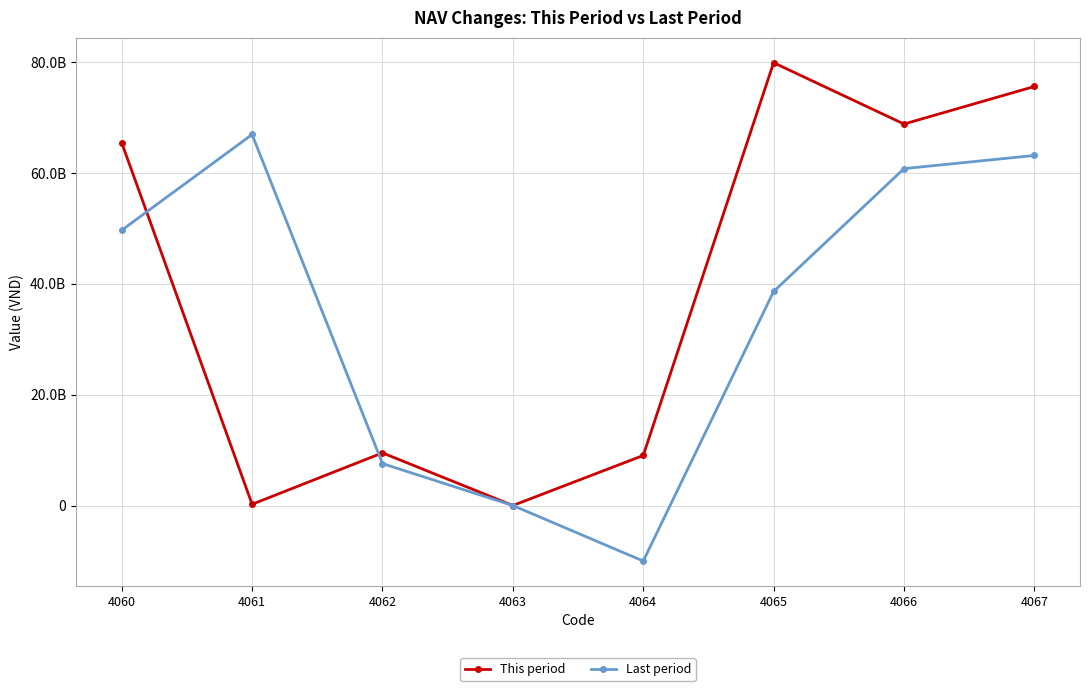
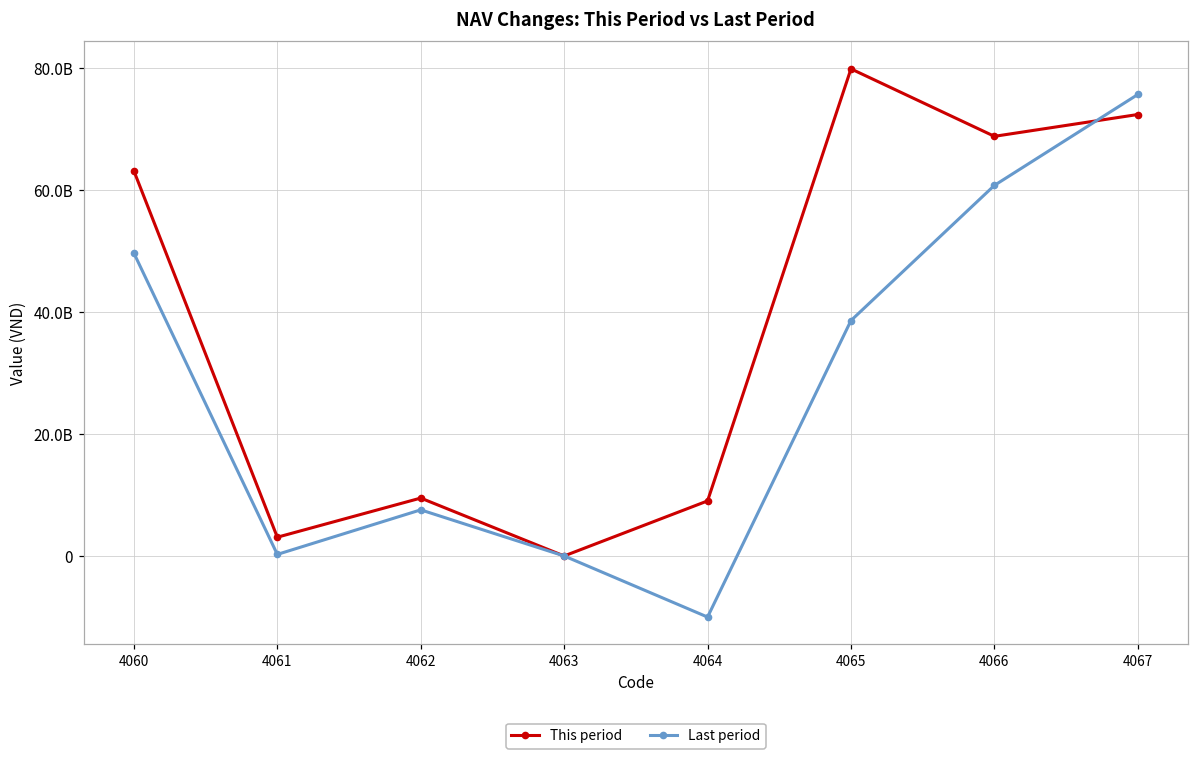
  {
    "This period": {
-     "4060": 65000000000,
-     "4061": 0,
+     "4060": 63000000000,
+     "4061": 3000000000,
      "4062": 9000000000,
      "4064": 9000000000,
      "4065": 80000000000,
      "4066": 69000000000,
-     "4067": 76000000000
+     "4067": 72000000000
    },
    "Last period": {
      "4060": 50000000000,
-     "4061": 67000000000,
+     "4061": 0,
      "4062": 8000000000,
      "4064": -10000000000,
      "4065": 39000000000,
      "4066": 61000000000,
-     "4067": 63000000000
+     "4067": 76000000000
    }
  }
